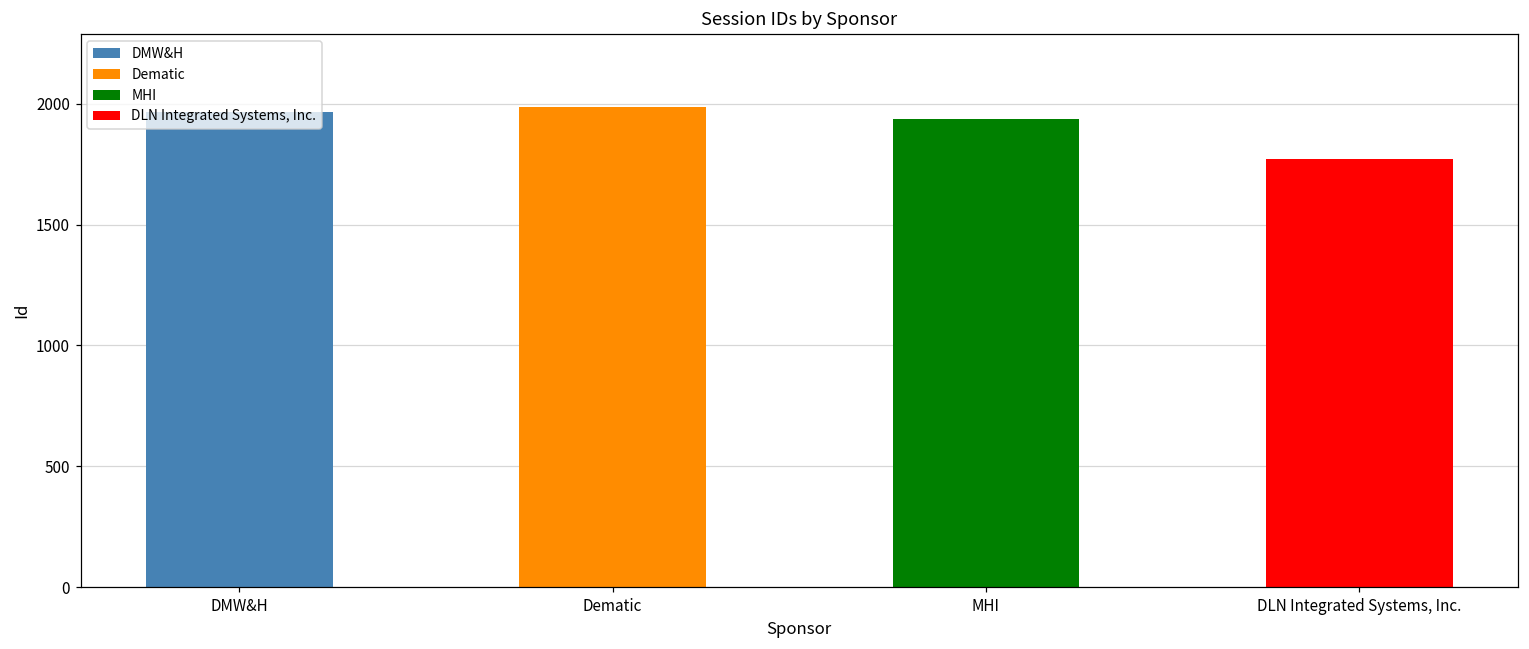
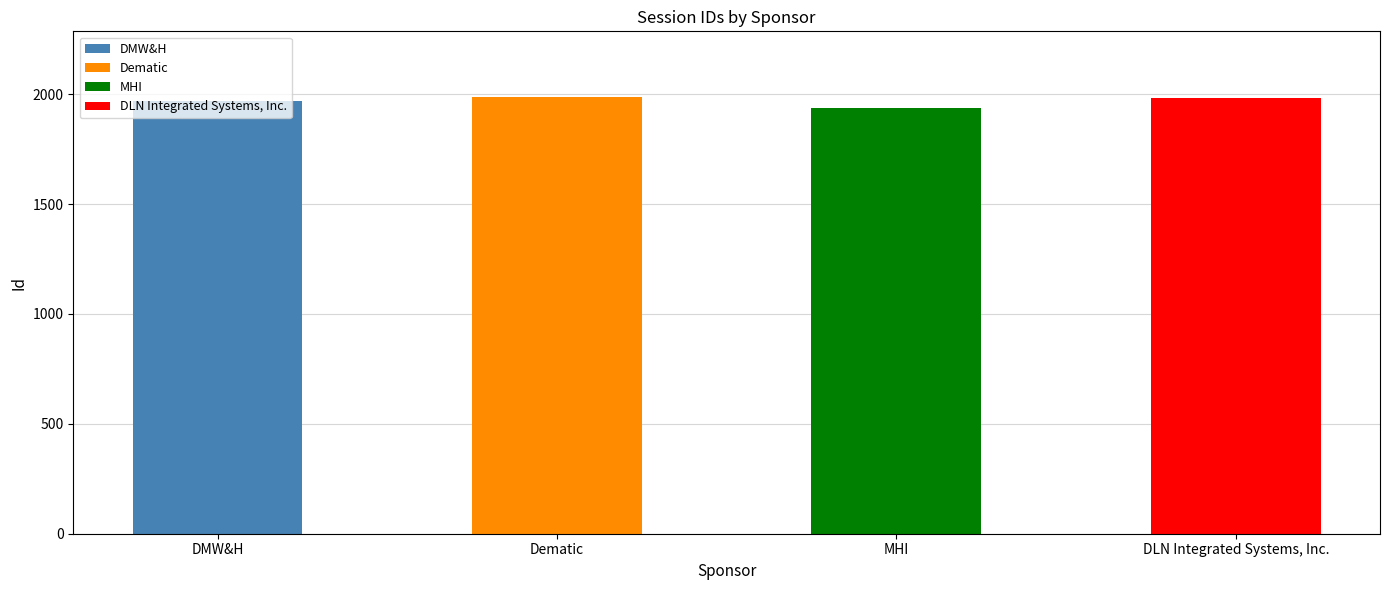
  {
    "Dematic": 1990,
    "MHI": 1940,
-   "DLN Integrated Systems, Inc.": 1770
+   "DLN Integrated Systems, Inc.": 1980
  }
